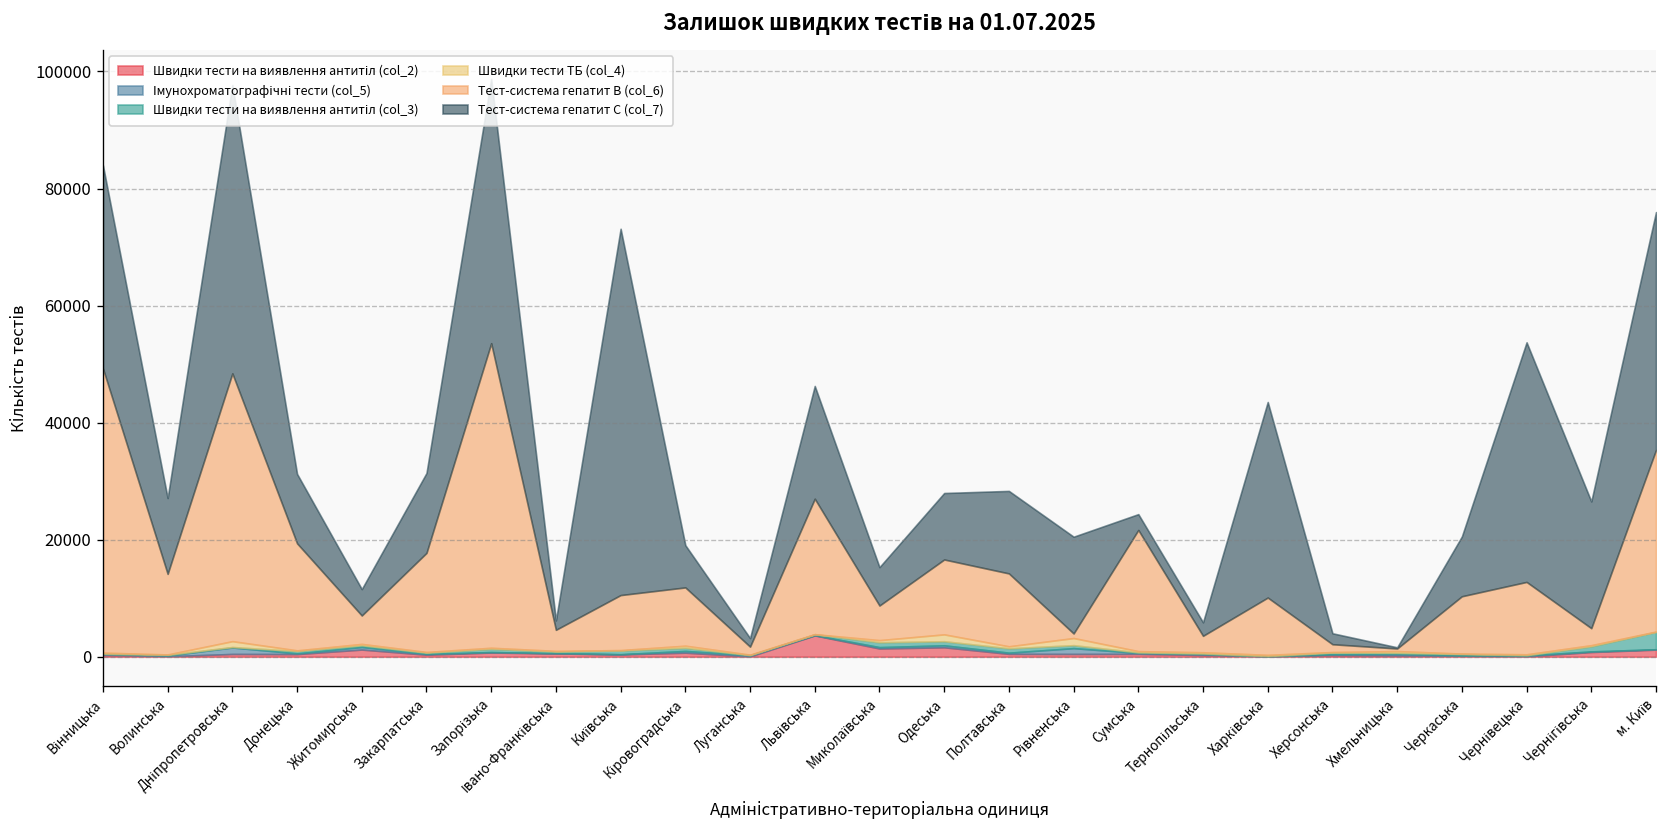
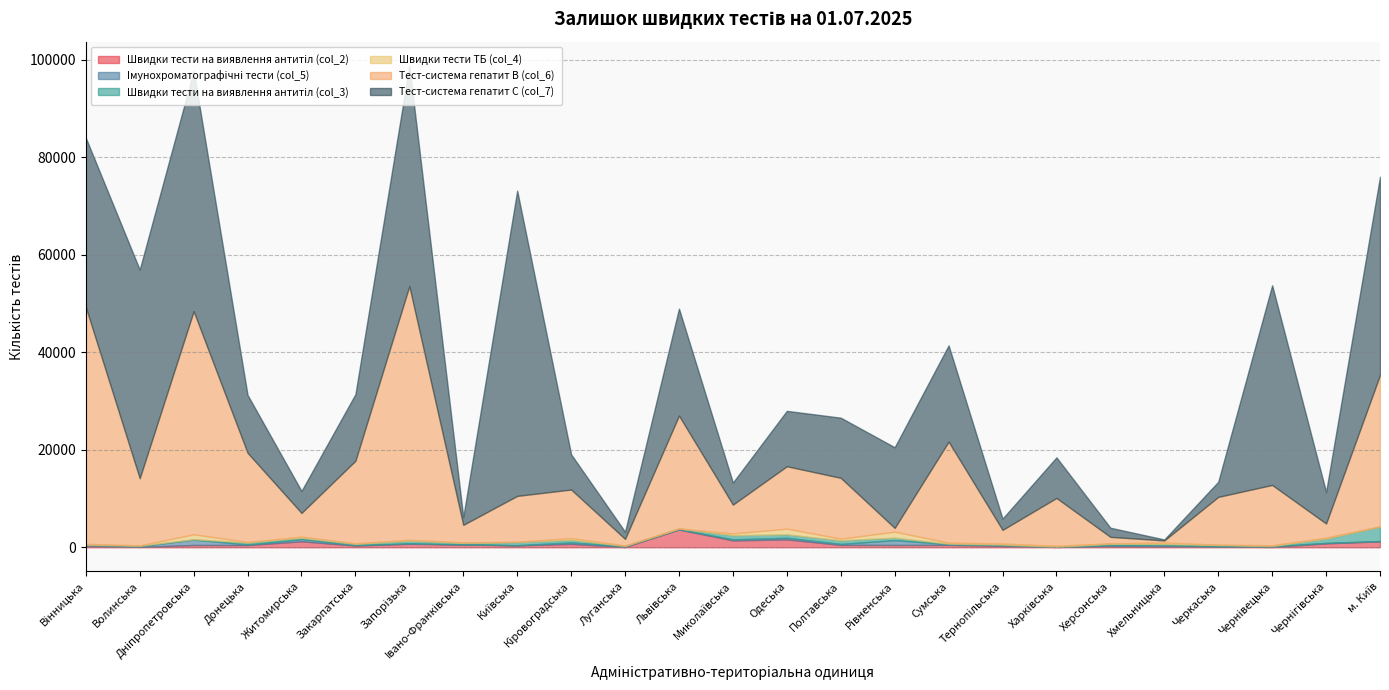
  {
    "Тест-система гепатит С (col_7)": {
      "Вінницька": 35000,
-     "Волинська": 13000,
+     "Волинська": 43000,
      "Донецька": 12000,
      "Житомирська": 5000,
      "Закарпатська": 14000,
      "Івано-Франківська": 2000,
      "Київська": 63000,
      "Кіровоградська": 7000,
      "Луганська": 1000,
-     "Львівська": 19000,
-     "Миколаївська": 7000,
+     "Львівська": 22000,
+     "Миколаївська": 5000,
      "Одеська": 11000,
-     "Полтавська": 14000,
+     "Полтавська": 12000,
      "Рівненська": 17000,
-     "Сумська": 3000,
+     "Сумська": 20000,
      "Тернопільська": 2000,
-     "Харківська": 33000,
+     "Харківська": 8000,
      "Херсонська": 2000,
-     "Черкаська": 10000,
+     "Черкаська": 3000,
      "Чернівецька": 41000,
-     "Чернігівська": 22000,
+     "Чернігівська": 6000,
      "м. Київ": 41000
    }
  }
